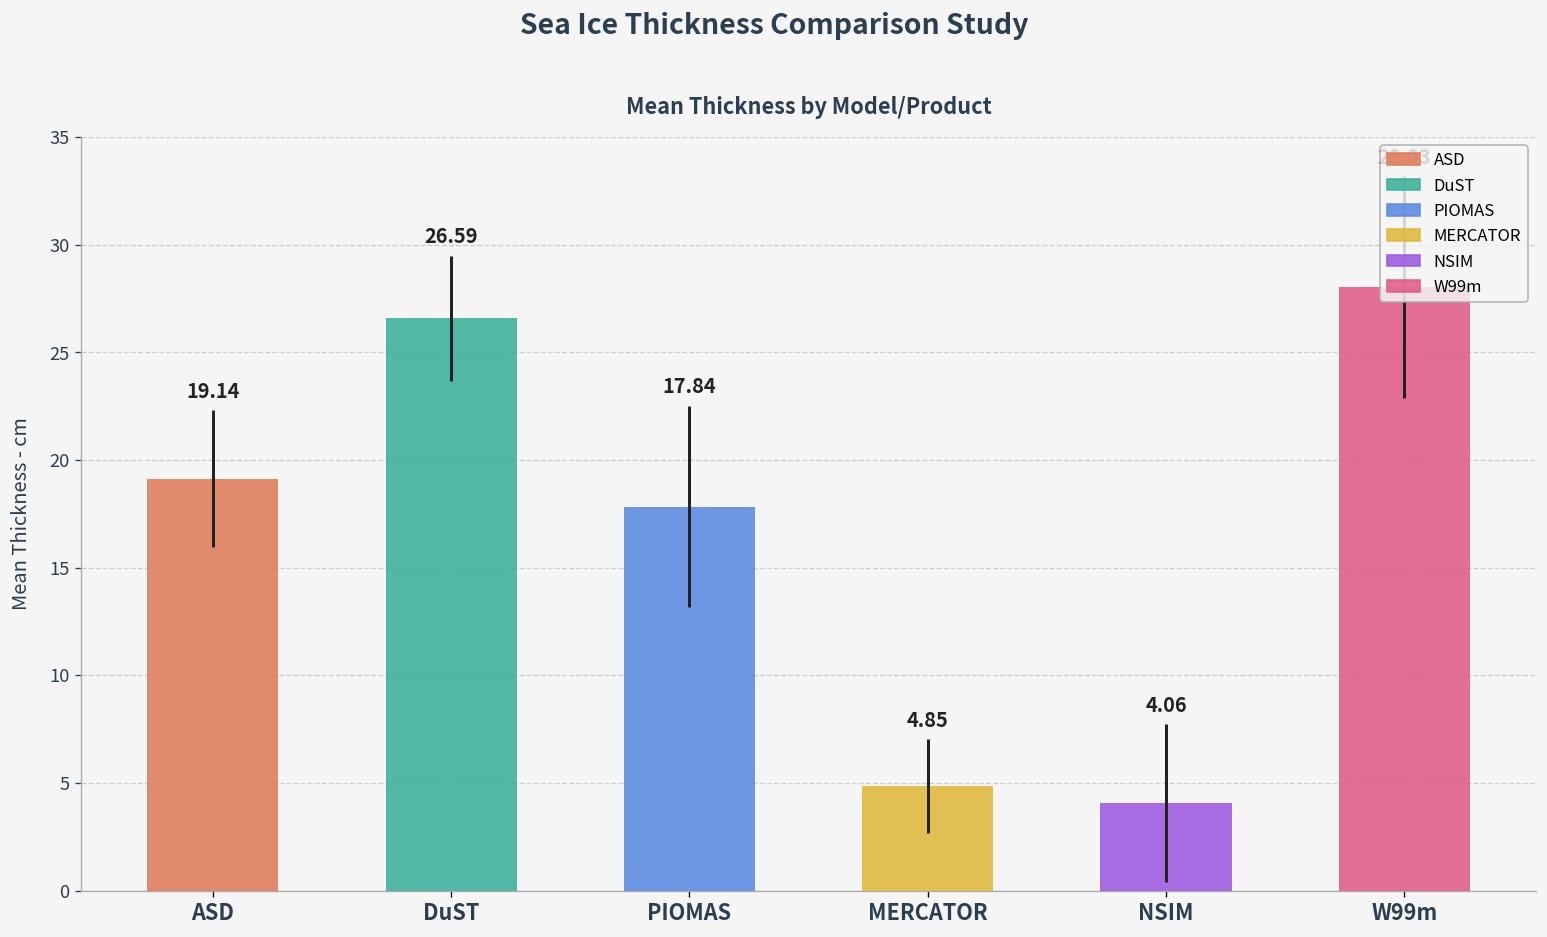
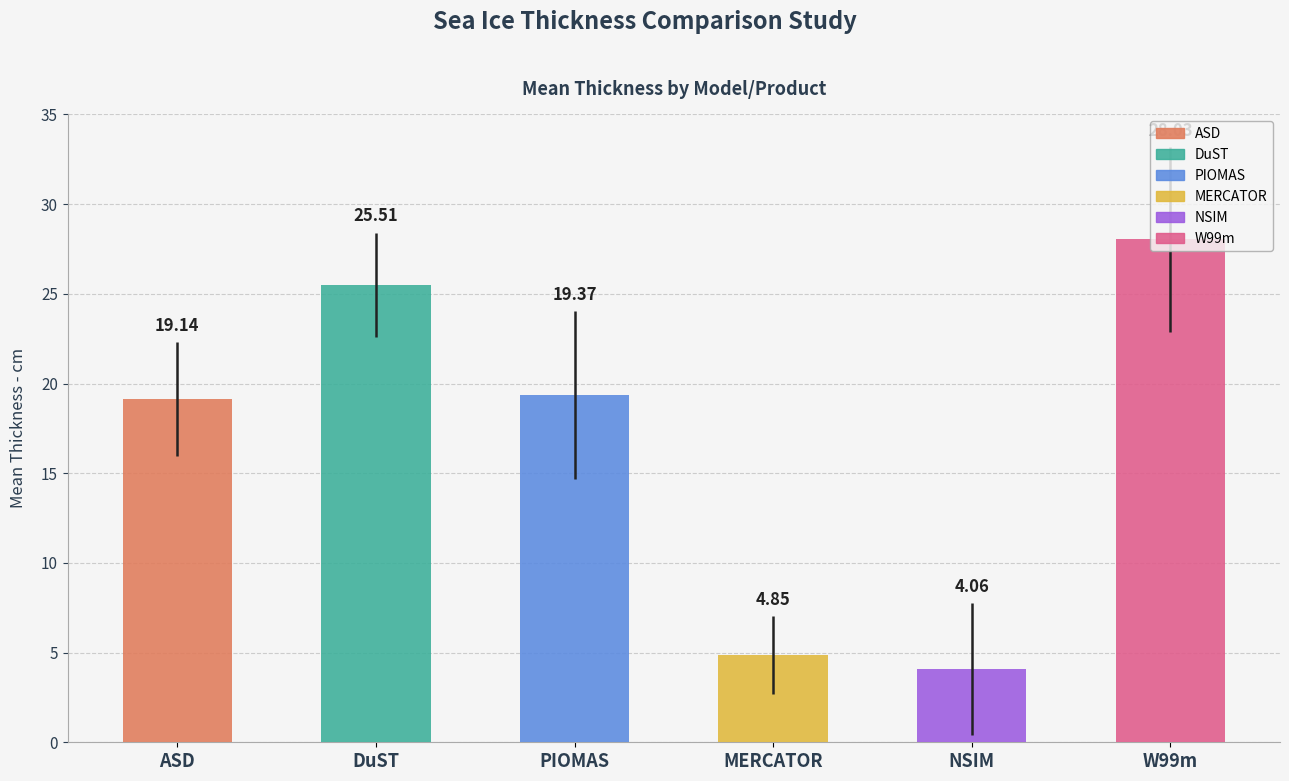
  {
-   "DuST": 26.59,
-   "PIOMAS": 17.84
+   "DuST": 25.51,
+   "PIOMAS": 19.37
  }
